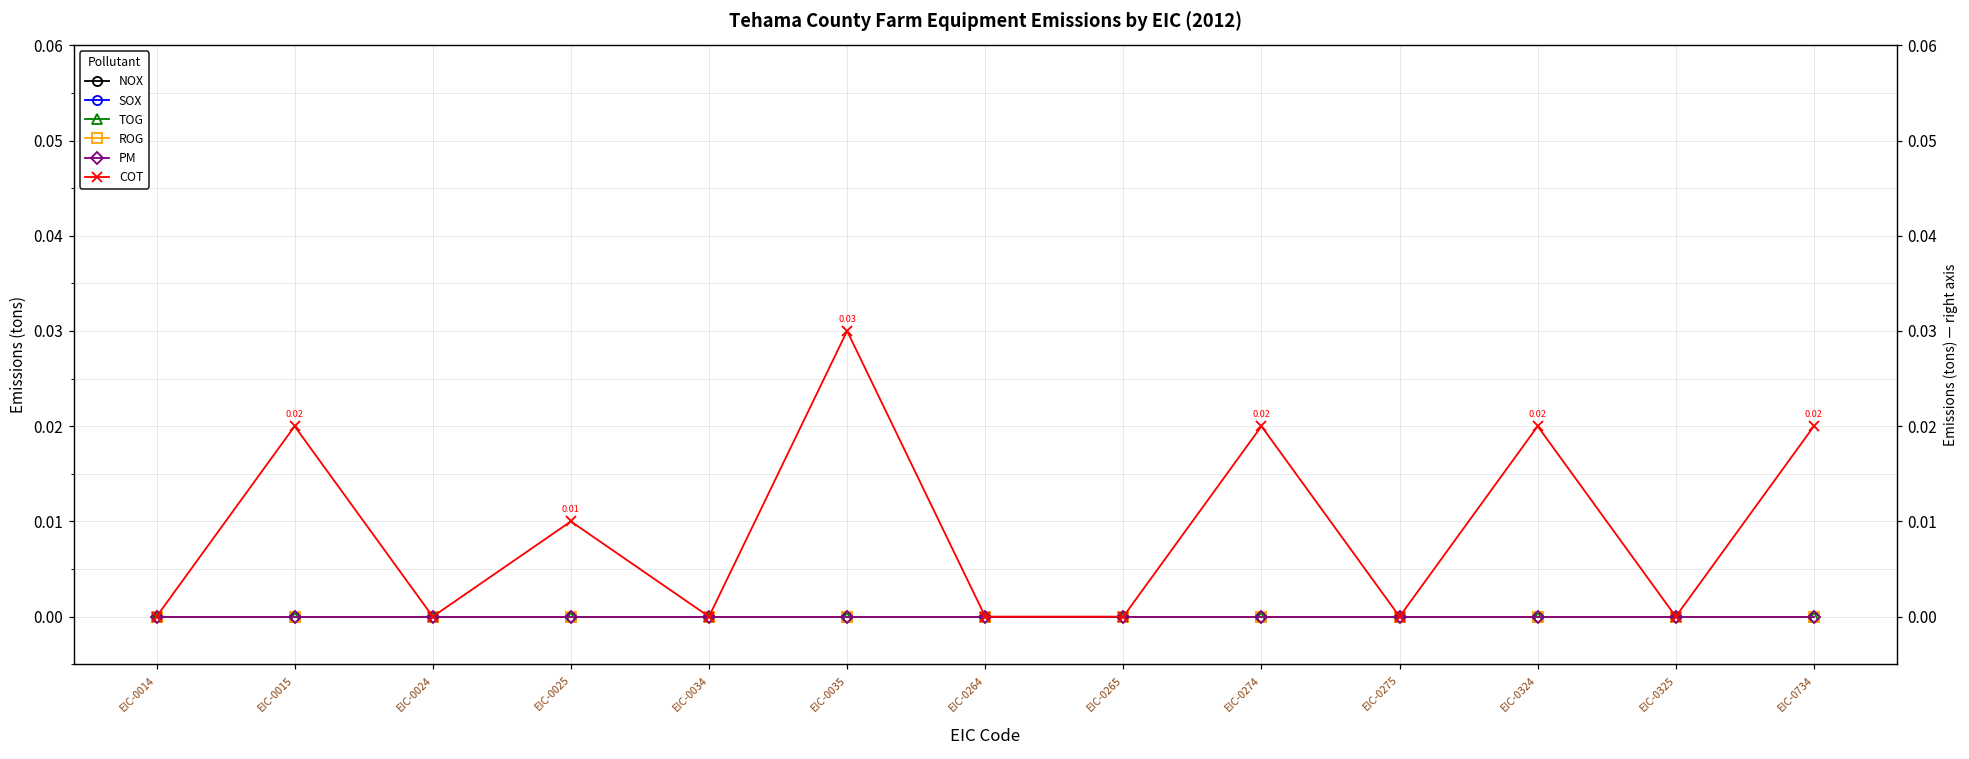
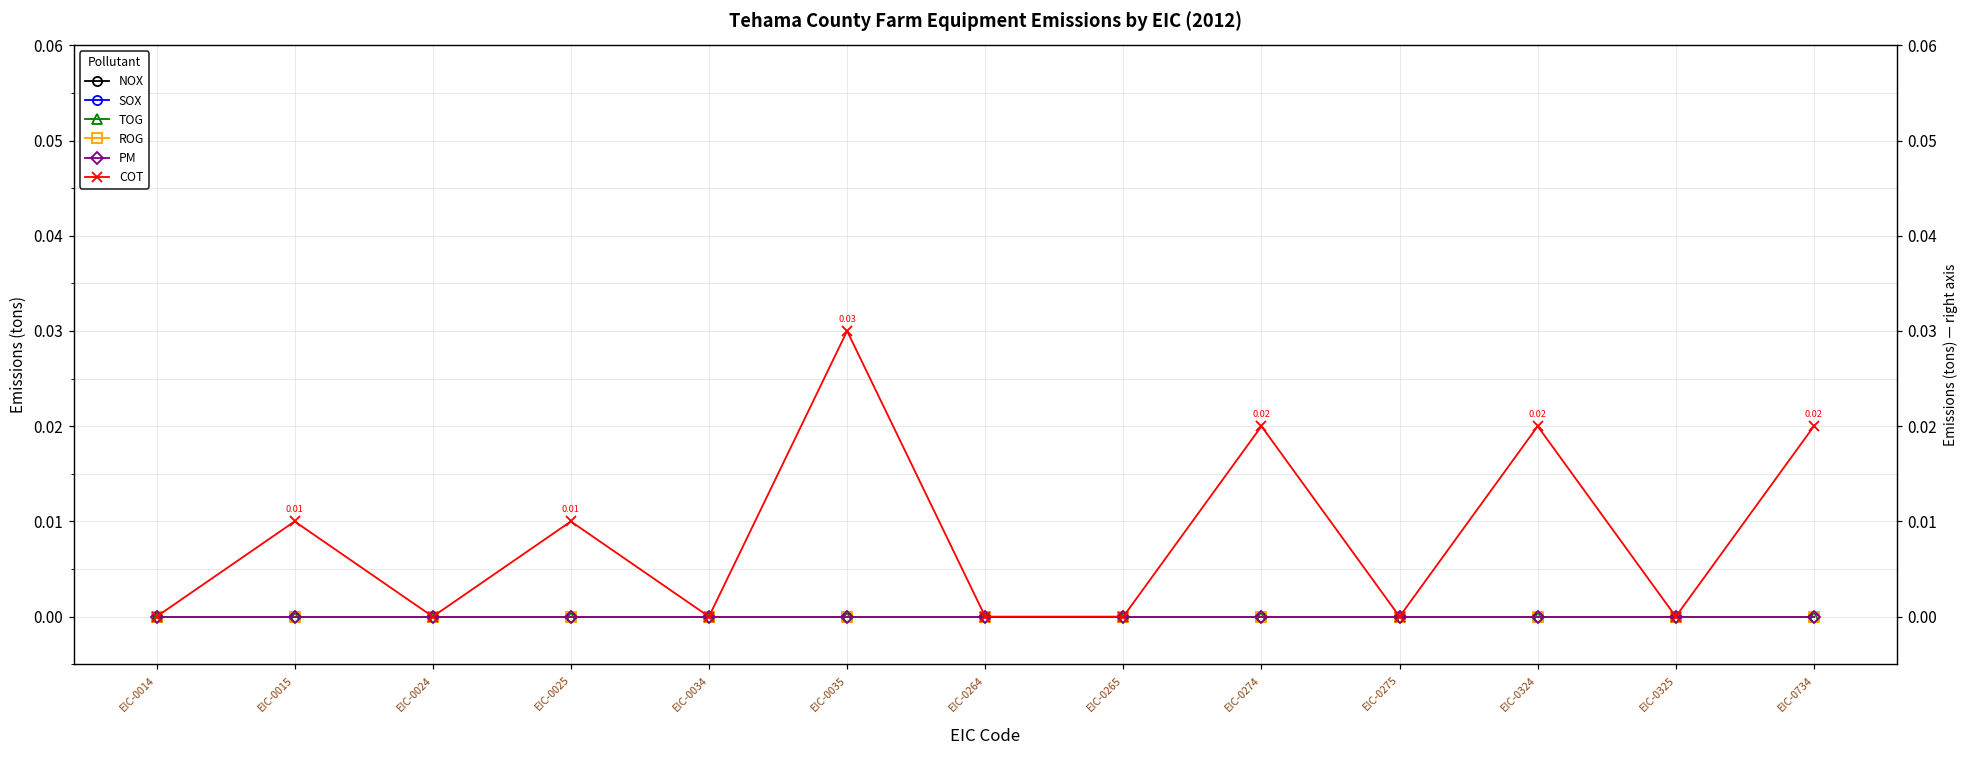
  {
    "PM": {
      "EIC-0015": 0.000,
      "EIC-0025": 0.000,
      "EIC-0035": 0.000,
      "EIC-0274": 0.000,
      "EIC-0324": 0.000,
      "EIC-0734": 0.000
    },
    "COT": {
-     "EIC-0015": 0.02,
+     "EIC-0015": 0.01,
      "EIC-0025": 0.01,
      "EIC-0035": 0.03,
      "EIC-0274": 0.02,
      "EIC-0324": 0.02,
      "EIC-0734": 0.02
    }
  }
